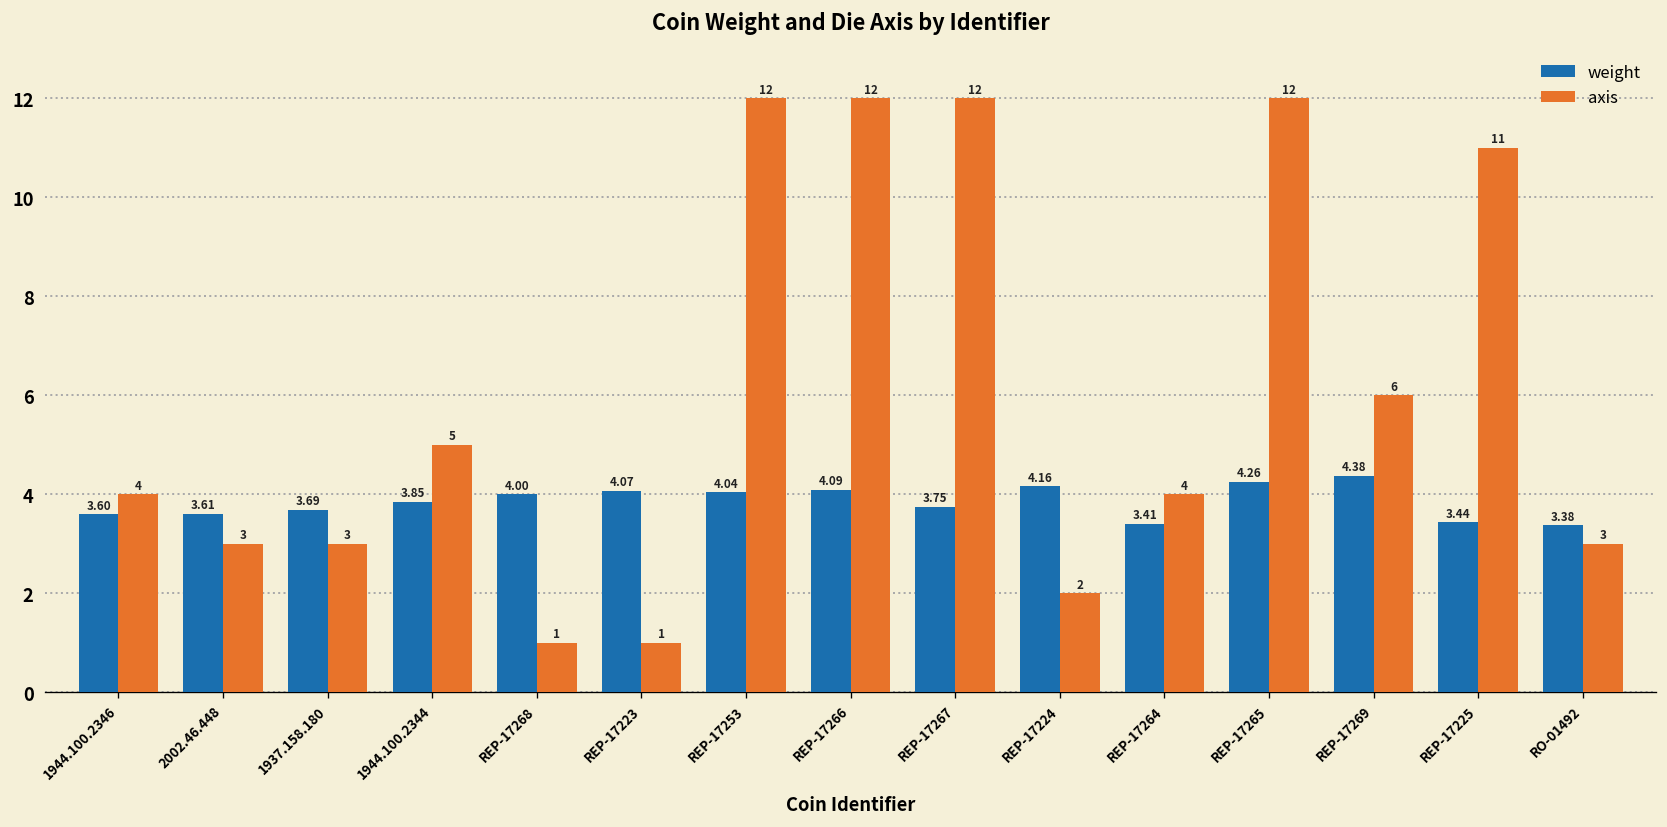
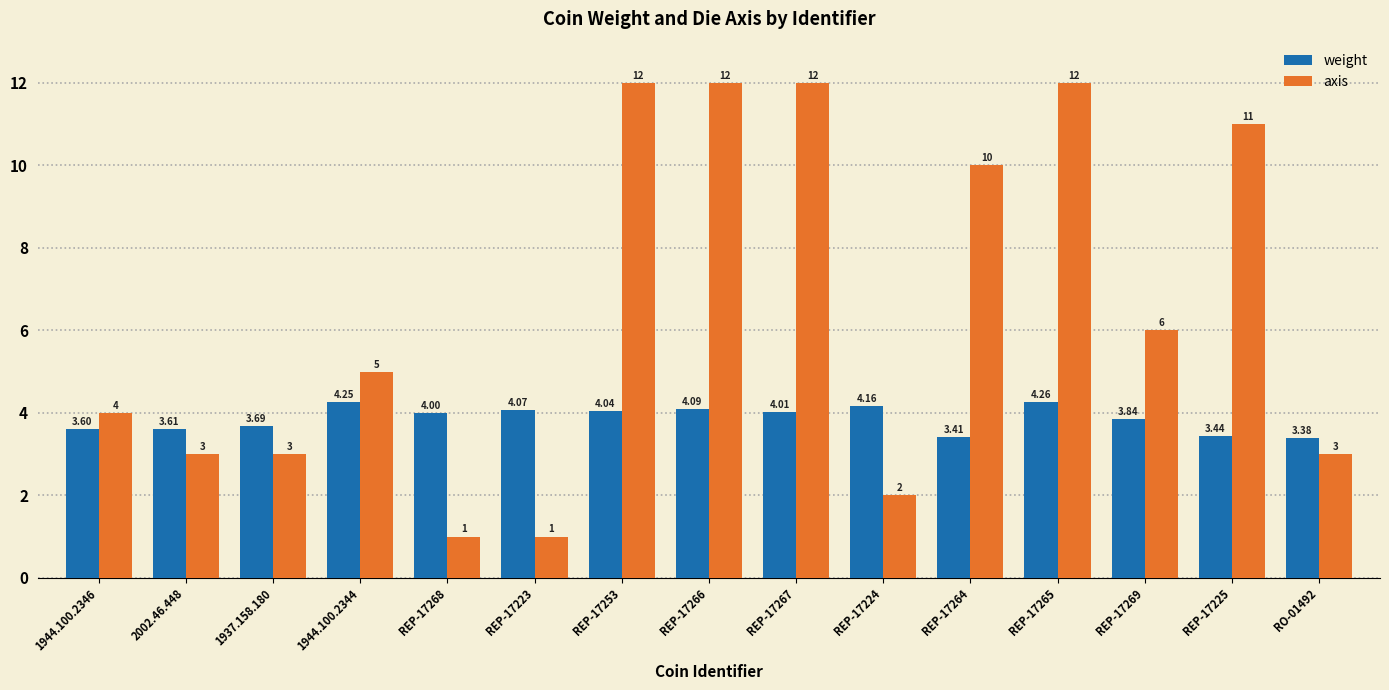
  {
    "weight": {
      "1944.100.2346": 3.60,
      "2002.46.448": 3.61,
      "1937.158.180": 3.69,
-     "1944.100.2344": 3.85,
+     "1944.100.2344": 4.25,
      "REP-17268": 4.00,
      "REP-17223": 4.07,
      "REP-17253": 4.04,
      "REP-17266": 4.09,
-     "REP-17267": 3.75,
+     "REP-17267": 4.01,
      "REP-17224": 4.16,
      "REP-17264": 3.41,
      "REP-17265": 4.26,
-     "REP-17269": 4.38,
+     "REP-17269": 3.84,
      "REP-17225": 3.44,
      "RO-01492": 3.38
    },
    "axis": {
      "1944.100.2346": 4,
      "2002.46.448": 3,
      "1937.158.180": 3,
      "1944.100.2344": 5,
      "REP-17268": 1,
      "REP-17223": 1,
      "REP-17253": 12,
      "REP-17266": 12,
      "REP-17267": 12,
      "REP-17224": 2,
-     "REP-17264": 4,
+     "REP-17264": 10,
      "REP-17265": 12,
      "REP-17269": 6,
      "REP-17225": 11,
      "RO-01492": 3
    }
  }
